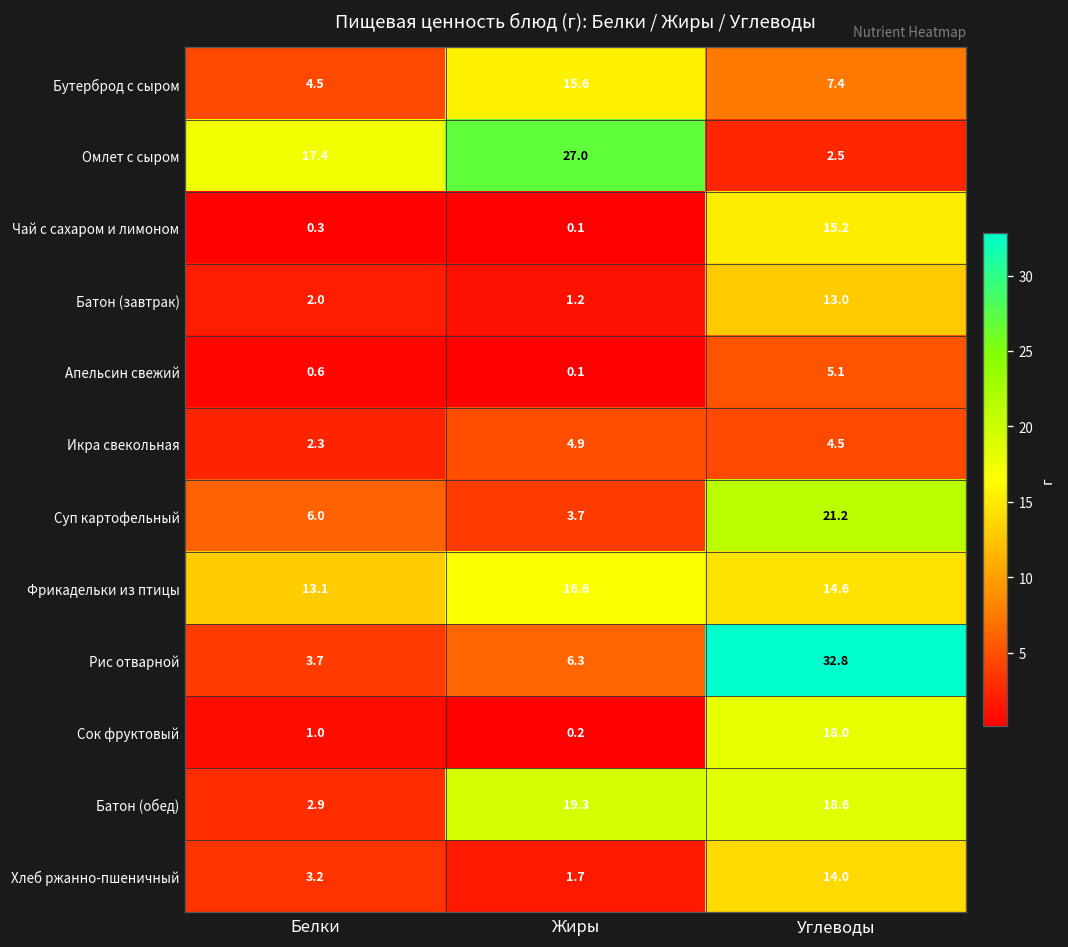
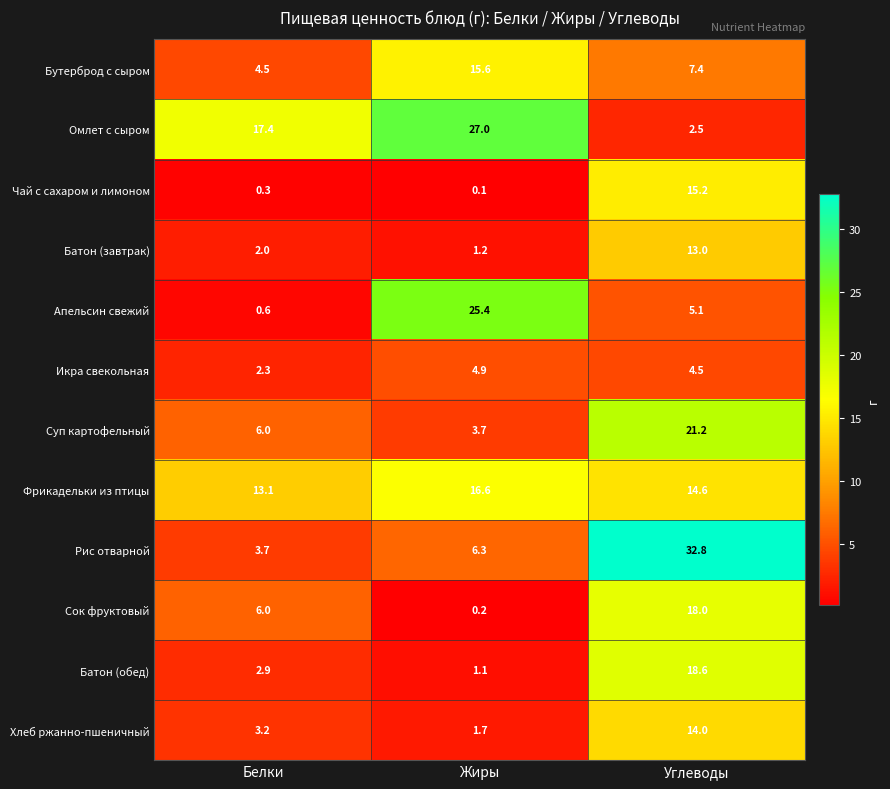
  {
    "Бутерброд с сыром": {
      "Белки": 4.5,
      "Жиры": 15.6,
      "Углеводы": 7.4
    },
    "Омлет с сыром": {
      "Белки": 17.4,
      "Жиры": 27.0,
      "Углеводы": 2.5
    },
    "Чай с сахаром и лимоном": {
      "Белки": 0.3,
      "Жиры": 0.1,
      "Углеводы": 15.2
    },
    "Батон (завтрак)": {
      "Белки": 2.0,
      "Жиры": 1.2,
      "Углеводы": 13.0
    },
    "Апельсин свежий": {
      "Белки": 0.6,
-     "Жиры": 0.1,
+     "Жиры": 25.4,
      "Углеводы": 5.1
    },
    "Икра свекольная": {
      "Белки": 2.3,
      "Жиры": 4.9,
      "Углеводы": 4.5
    },
    "Суп картофельный": {
      "Белки": 6.0,
      "Жиры": 3.7,
      "Углеводы": 21.2
    },
    "Фрикадельки из птицы": {
      "Белки": 13.1,
      "Жиры": 16.6,
      "Углеводы": 14.6
    },
    "Рис отварной": {
      "Белки": 3.7,
      "Жиры": 6.3,
      "Углеводы": 32.8
    },
    "Сок фруктовый": {
-     "Белки": 1.0,
+     "Белки": 6.0,
      "Жиры": 0.2,
      "Углеводы": 18.0
    },
    "Батон (обед)": {
      "Белки": 2.9,
-     "Жиры": 19.3,
+     "Жиры": 1.1,
      "Углеводы": 18.6
    },
    "Хлеб ржанно-пшеничный": {
      "Белки": 3.2,
      "Жиры": 1.7,
      "Углеводы": 14.0
    }
  }
